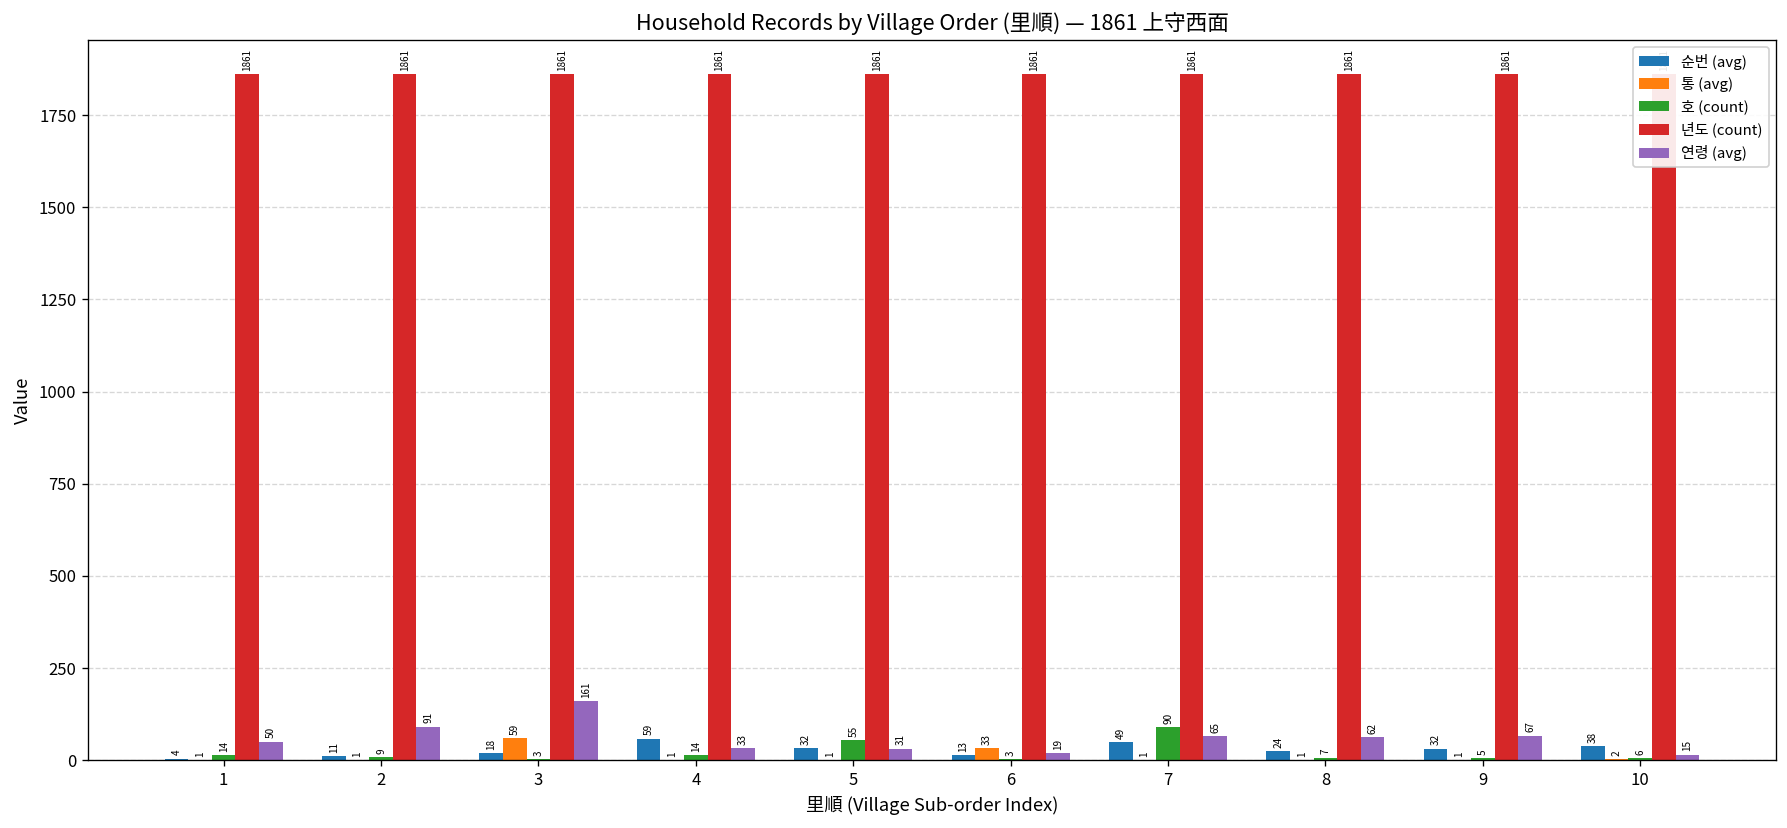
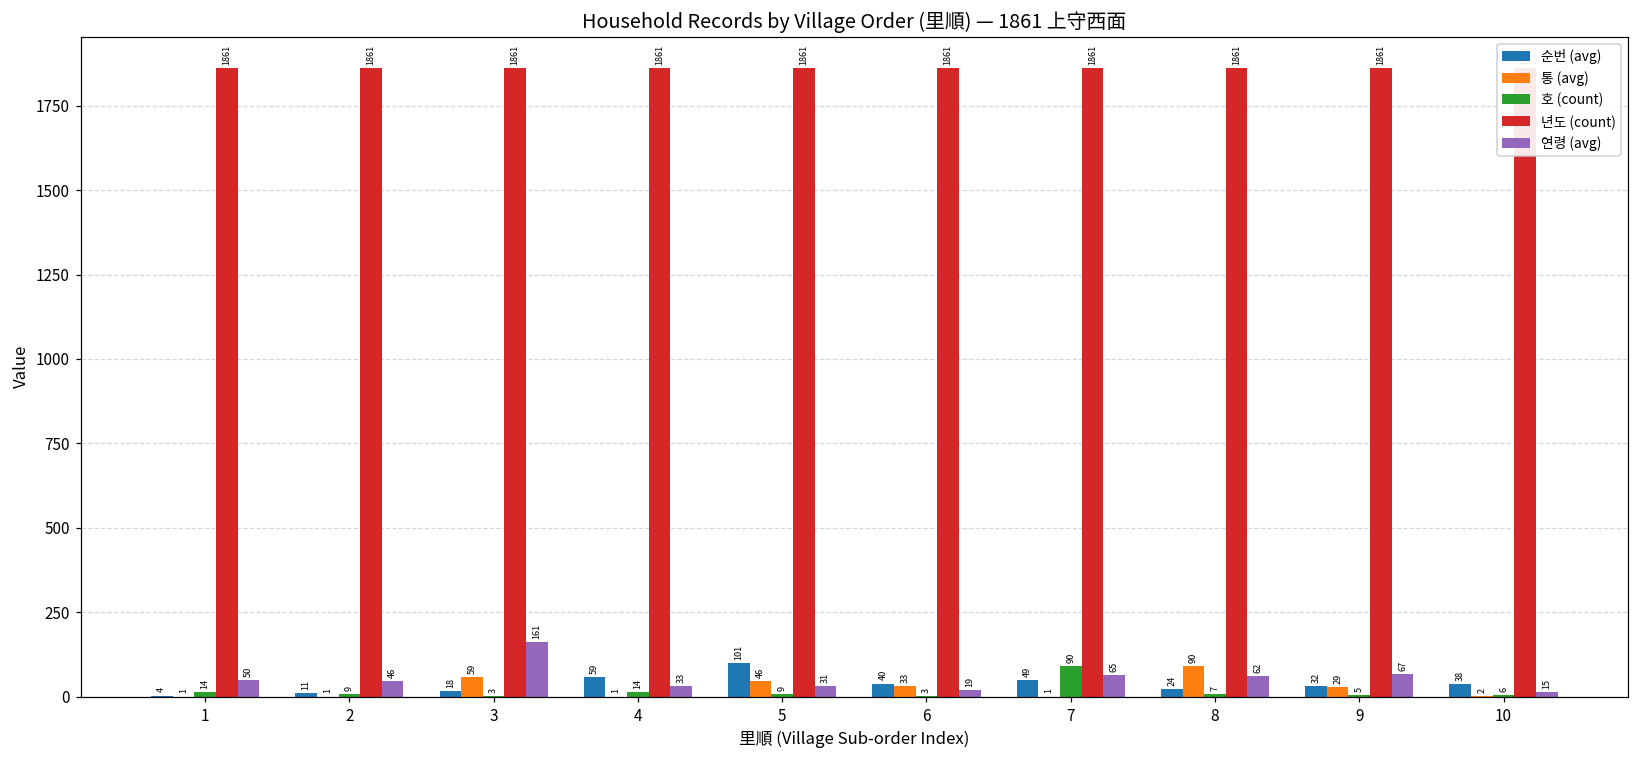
  {
    "순번 (avg)": {
      "1": 4,
      "2": 11,
      "3": 18,
      "4": 59,
-     "5": 32,
-     "6": 13,
+     "5": 101,
+     "6": 40,
      "7": 49,
      "8": 24,
      "9": 32,
      "10": 38
    },
    "통 (avg)": {
      "1": 1,
      "2": 1,
      "3": 59,
      "4": 1,
-     "5": 1,
+     "5": 46,
      "6": 33,
      "7": 1,
-     "8": 1,
-     "9": 1,
+     "8": 90,
+     "9": 29,
      "10": 2
    },
    "호 (count)": {
      "1": 14,
      "2": 9,
      "3": 3,
      "4": 14,
-     "5": 55,
+     "5": 9,
      "6": 3,
      "7": 90,
      "8": 7,
      "9": 5,
      "10": 6
    },
    "년도 (count)": {
      "1": 1861,
      "2": 1861,
      "3": 1861,
      "4": 1861,
      "5": 1861,
      "6": 1861,
      "7": 1861,
      "8": 1861,
      "9": 1861
    },
    "연령 (avg)": {
      "1": 50,
-     "2": 91,
+     "2": 46,
      "3": 161,
      "4": 33,
      "5": 31,
      "6": 19,
      "7": 65,
      "8": 62,
      "9": 67,
      "10": 15
    }
  }
